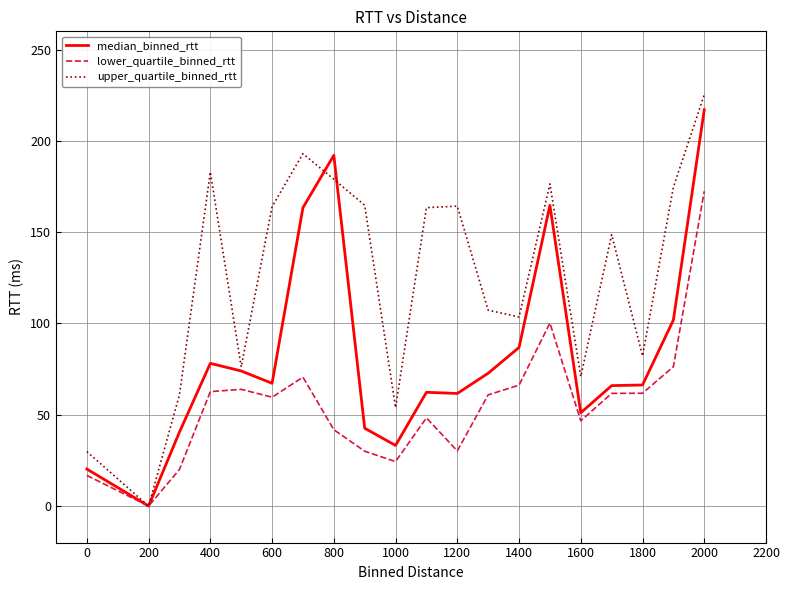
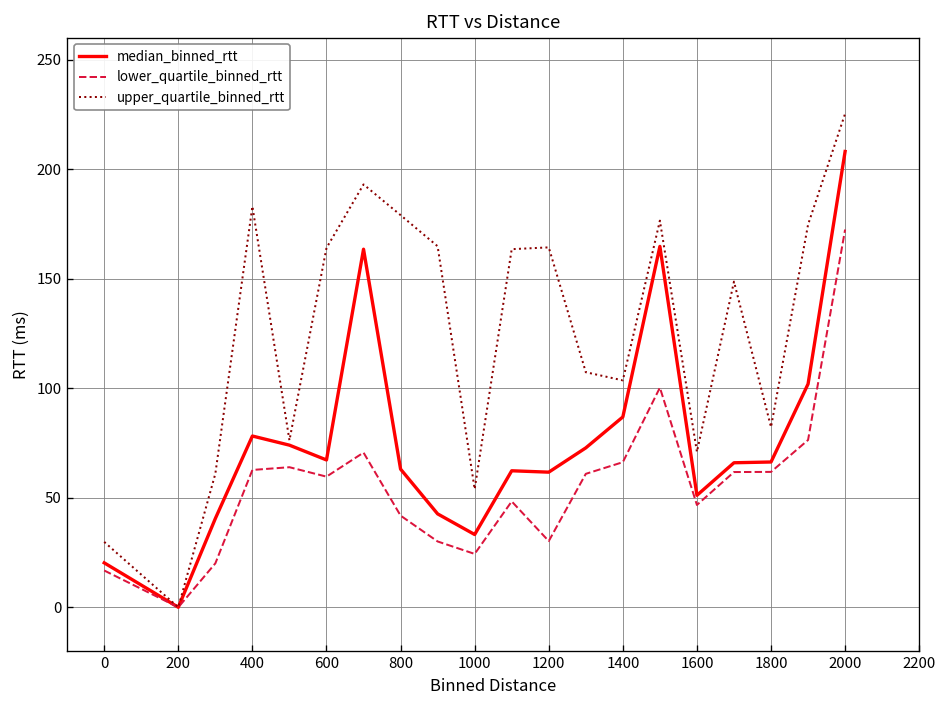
  {
    "median_binned_rtt": {
      "0": 20,
      "400": 78,
      "600": 67,
-     "800": 192,
+     "800": 63,
      "1000": 33,
      "1200": 62,
      "1400": 87,
      "1600": 51,
      "1800": 66,
-     "2000": 217
+     "2000": 208
    },
    "lower_quartile_binned_rtt": {
      "0": 17,
      "400": 63,
      "600": 60,
      "800": 42,
      "1000": 24,
      "1200": 30,
      "1400": 66,
      "1600": 47,
      "1800": 62,
      "2000": 172
    },
    "upper_quartile_binned_rtt": {
      "0": 30,
      "400": 183,
      "600": 164,
      "800": 179,
      "1000": 54,
      "1200": 164,
      "1400": 104,
      "1600": 71,
      "1800": 82,
      "2000": 225
    }
  }
